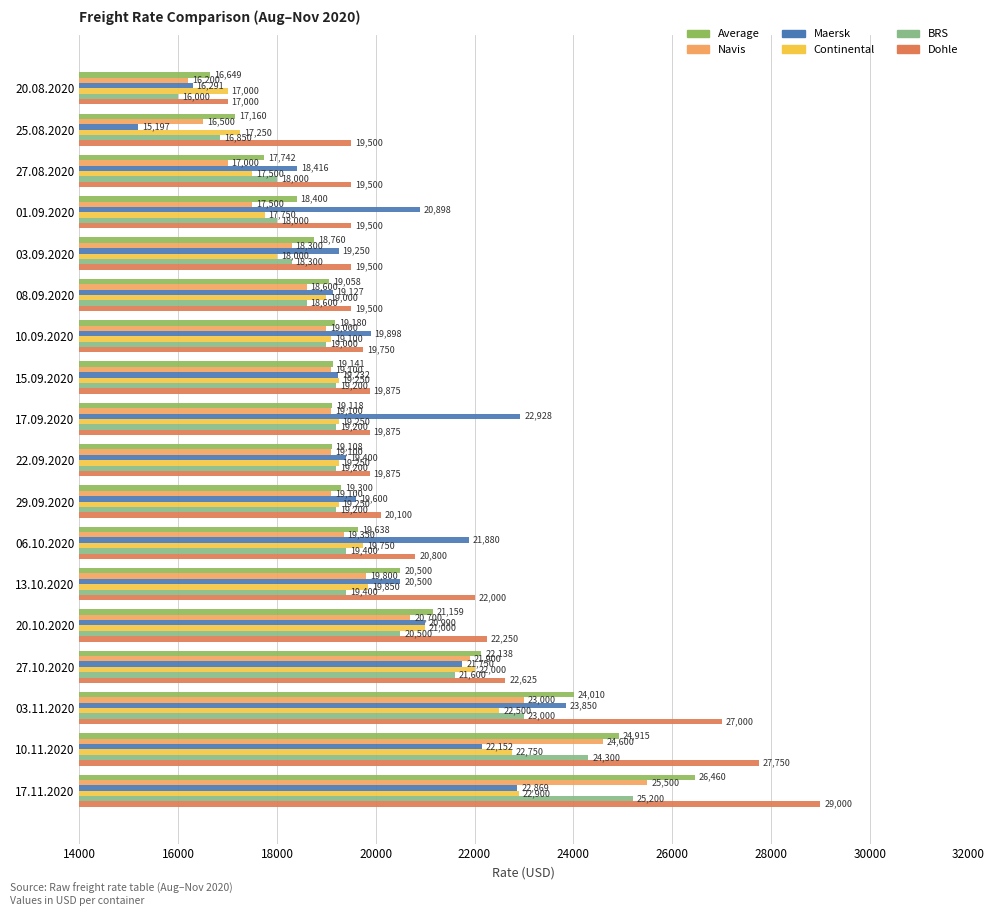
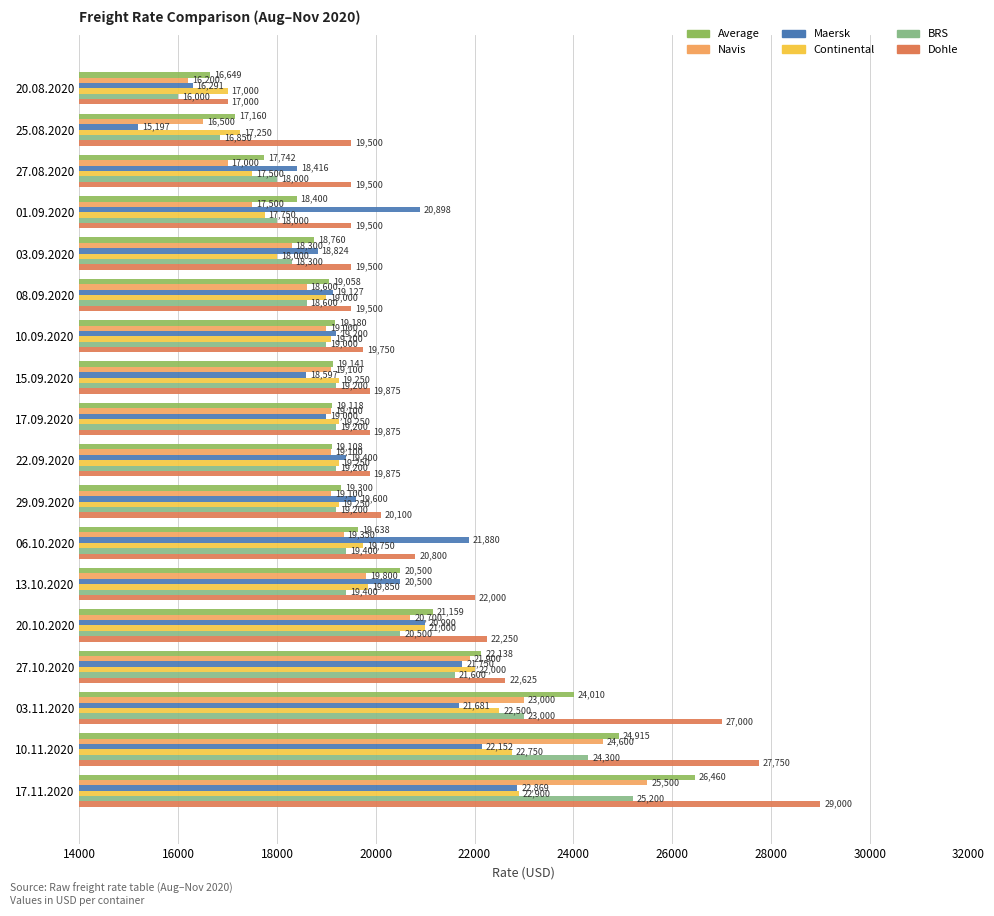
  {
    "Maersk": {
      "25.08.2020": "15,197",
      "27.08.2020": "18,416",
      "01.09.2020": "20,898",
-     "03.09.2020": "19,250",
-     "10.09.2020": "19,898",
-     "15.09.2020": "19,232",
-     "17.09.2020": "22,928",
+     "03.09.2020": "18,824",
+     "10.09.2020": "19,200",
+     "15.09.2020": "18,597",
+     "17.09.2020": "19,000",
      "06.10.2020": "21,880",
      "13.10.2020": "20,500",
-     "03.11.2020": "23,850",
+     "03.11.2020": "21,681",
      "10.11.2020": "22,152"
    }
  }
